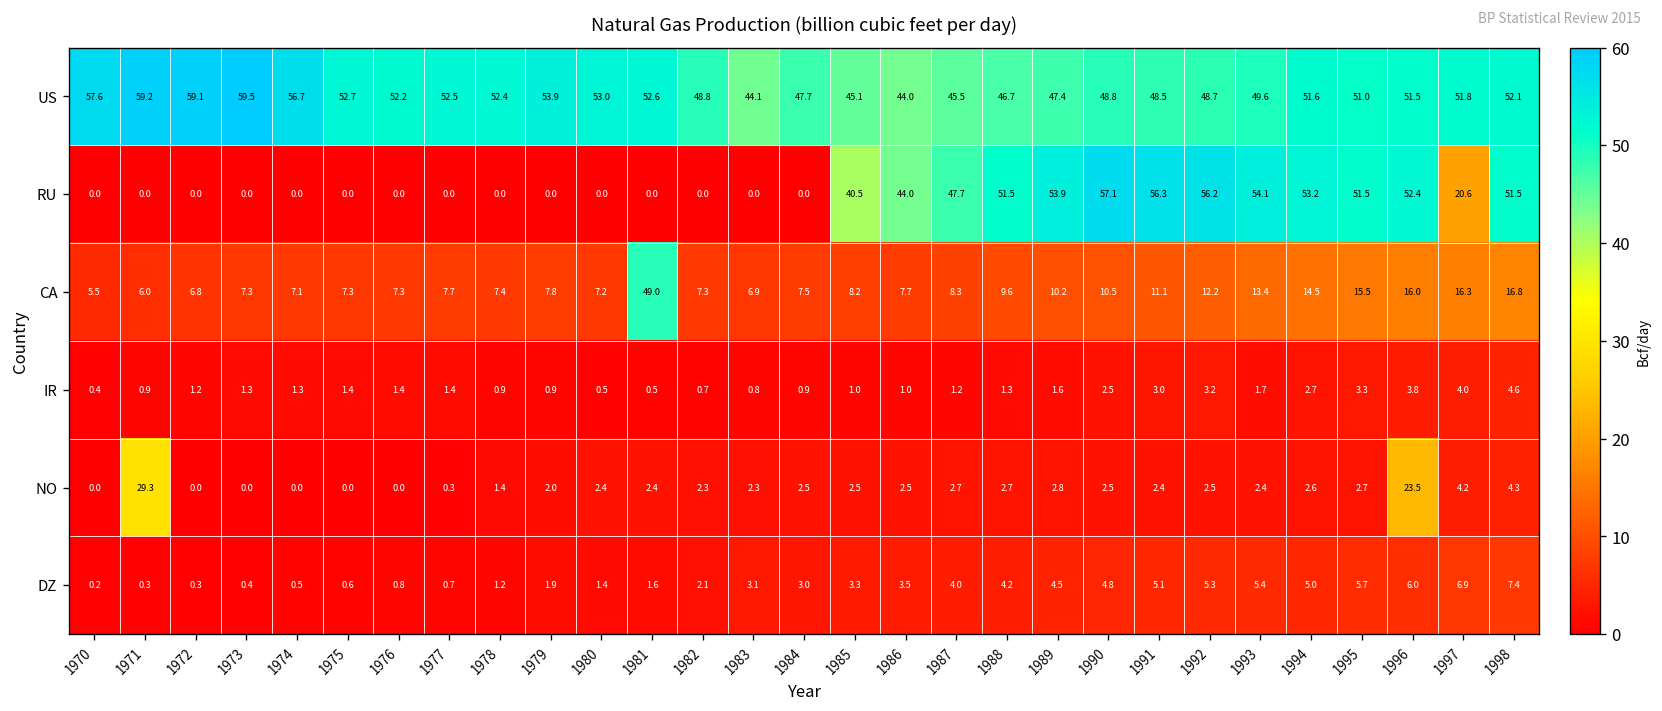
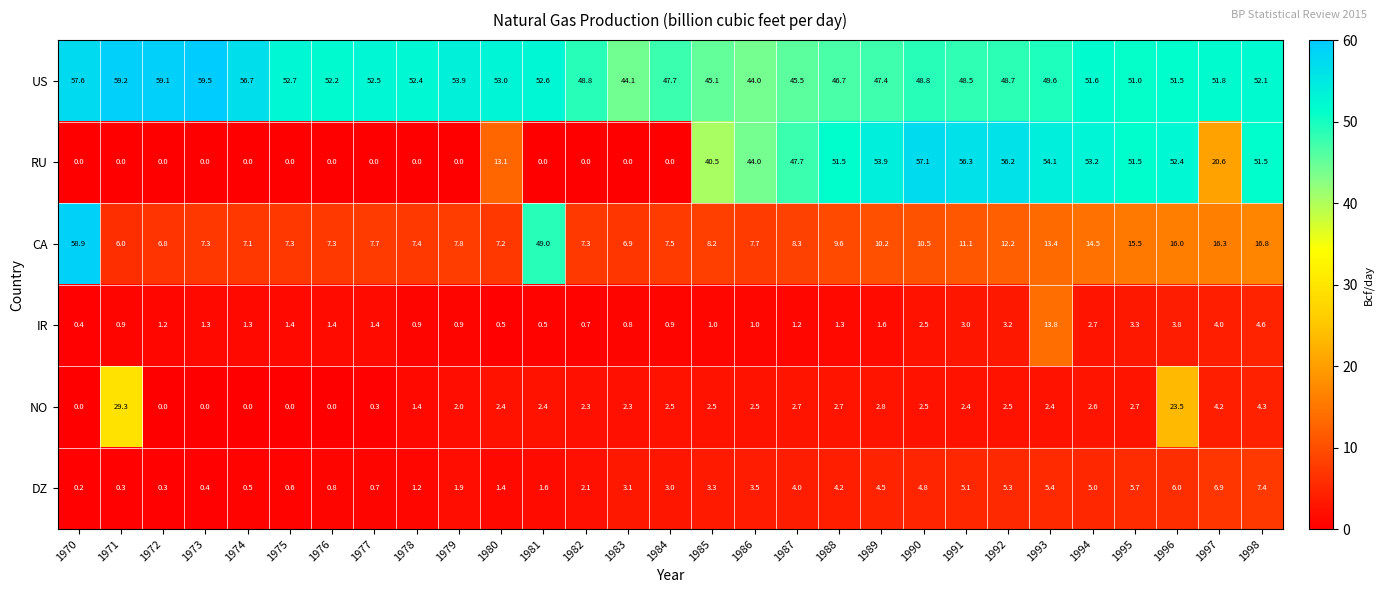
  {
    "US": {
      "1970": 57.6,
      "1971": 59.2,
      "1972": 59.1,
      "1973": 59.5,
      "1974": 56.7,
      "1975": 52.7,
      "1976": 52.2,
      "1977": 52.5,
      "1978": 52.4,
      "1979": 53.9,
      "1980": 53.0,
      "1981": 52.6,
      "1982": 48.8,
      "1983": 44.1,
      "1984": 47.7,
      "1985": 45.1,
      "1986": 44.0,
      "1987": 45.5,
      "1988": 46.7,
      "1989": 47.4,
      "1990": 48.8,
      "1991": 48.5,
      "1992": 48.7,
      "1993": 49.6,
      "1994": 51.6,
      "1995": 51.0,
      "1996": 51.5,
      "1997": 51.8,
      "1998": 52.1
    },
    "RU": {
      "1970": 0.0,
      "1971": 0.0,
      "1972": 0.0,
      "1973": 0.0,
      "1974": 0.0,
      "1975": 0.0,
      "1976": 0.0,
      "1977": 0.0,
      "1978": 0.0,
      "1979": 0.0,
-     "1980": 0.0,
+     "1980": 13.1,
      "1981": 0.0,
      "1982": 0.0,
      "1983": 0.0,
      "1984": 0.0,
      "1985": 40.5,
      "1986": 44.0,
      "1987": 47.7,
      "1988": 51.5,
      "1989": 53.9,
      "1990": 57.1,
      "1991": 56.3,
      "1992": 56.2,
      "1993": 54.1,
      "1994": 53.2,
      "1995": 51.5,
      "1996": 52.4,
      "1997": 20.6,
      "1998": 51.5
    },
    "CA": {
-     "1970": 5.5,
+     "1970": 58.9,
      "1971": 6.0,
      "1972": 6.8,
      "1973": 7.3,
      "1974": 7.1,
      "1975": 7.3,
      "1976": 7.3,
      "1977": 7.7,
      "1978": 7.4,
      "1979": 7.8,
      "1980": 7.2,
      "1981": 49.0,
      "1982": 7.3,
      "1983": 6.9,
      "1984": 7.5,
      "1985": 8.2,
      "1986": 7.7,
      "1987": 8.3,
      "1988": 9.6,
      "1989": 10.2,
      "1990": 10.5,
      "1991": 11.1,
      "1992": 12.2,
      "1993": 13.4,
      "1994": 14.5,
      "1995": 15.5,
      "1996": 16.0,
      "1997": 16.3,
      "1998": 16.8
    },
    "IR": {
      "1970": 0.4,
      "1971": 0.9,
      "1972": 1.2,
      "1973": 1.3,
      "1974": 1.3,
      "1975": 1.4,
      "1976": 1.4,
      "1977": 1.4,
      "1978": 0.9,
      "1979": 0.9,
      "1980": 0.5,
      "1981": 0.5,
      "1982": 0.7,
      "1983": 0.8,
      "1984": 0.9,
      "1985": 1.0,
      "1986": 1.0,
      "1987": 1.2,
      "1988": 1.3,
      "1989": 1.6,
      "1990": 2.5,
      "1991": 3.0,
      "1992": 3.2,
-     "1993": 1.7,
+     "1993": 13.8,
      "1994": 2.7,
      "1995": 3.3,
      "1996": 3.8,
      "1997": 4.0,
      "1998": 4.6
    },
    "NO": {
      "1970": 0.0,
      "1971": 29.3,
      "1972": 0.0,
      "1973": 0.0,
      "1974": 0.0,
      "1975": 0.0,
      "1976": 0.0,
      "1977": 0.3,
      "1978": 1.4,
      "1979": 2.0,
      "1980": 2.4,
      "1981": 2.4,
      "1982": 2.3,
      "1983": 2.3,
      "1984": 2.5,
      "1985": 2.5,
      "1986": 2.5,
      "1987": 2.7,
      "1988": 2.7,
      "1989": 2.8,
      "1990": 2.5,
      "1991": 2.4,
      "1992": 2.5,
      "1993": 2.4,
      "1994": 2.6,
      "1995": 2.7,
      "1996": 23.5,
      "1997": 4.2,
      "1998": 4.3
    },
    "DZ": {
      "1970": 0.2,
      "1971": 0.3,
      "1972": 0.3,
      "1973": 0.4,
      "1974": 0.5,
      "1975": 0.6,
      "1976": 0.8,
      "1977": 0.7,
      "1978": 1.2,
      "1979": 1.9,
      "1980": 1.4,
      "1981": 1.6,
      "1982": 2.1,
      "1983": 3.1,
      "1984": 3.0,
      "1985": 3.3,
      "1986": 3.5,
      "1987": 4.0,
      "1988": 4.2,
      "1989": 4.5,
      "1990": 4.8,
      "1991": 5.1,
      "1992": 5.3,
      "1993": 5.4,
      "1994": 5.0,
      "1995": 5.7,
      "1996": 6.0,
      "1997": 6.9,
      "1998": 7.4
    }
  }
